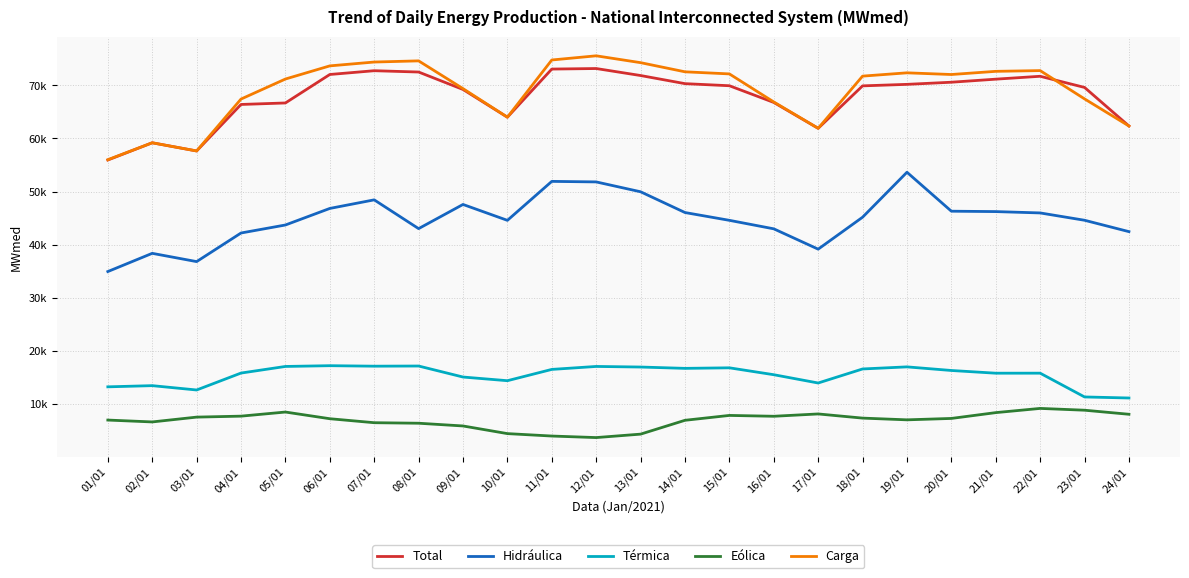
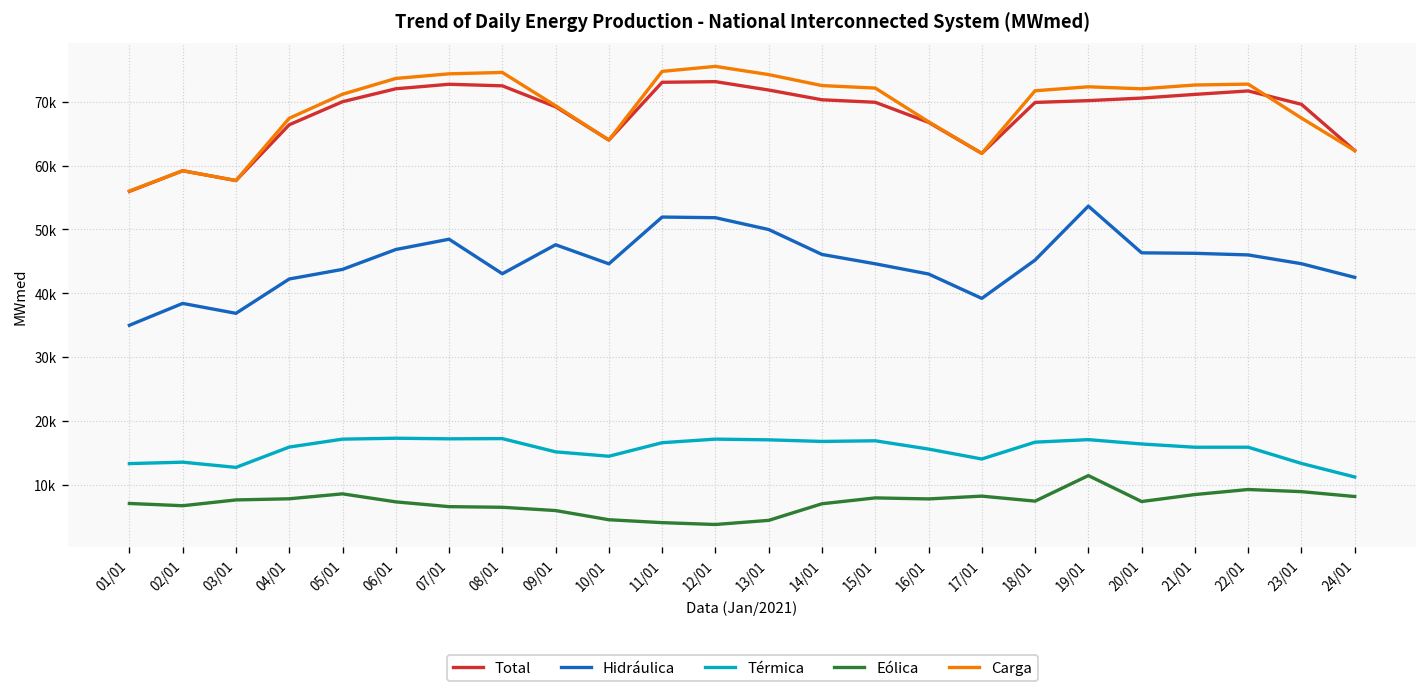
  {
    "Total": {
      "04/01": 66000,
-     "05/01": 67000,
+     "05/01": 70000,
      "06/01": 72000,
      "07/01": 73000,
      "08/01": 72000,
      "11/01": 73000,
      "12/01": 73000,
      "13/01": 72000,
      "14/01": 70000,
      "15/01": 70000,
      "18/01": 70000,
      "19/01": 70000,
      "20/01": 71000,
      "21/01": 71000,
      "22/01": 72000,
      "23/01": 70000
    },
    "Hidráulica": {
      "01/01": 35000,
      "02/01": 38000,
      "03/01": 37000,
      "04/01": 42000,
      "05/01": 44000,
      "06/01": 47000,
      "07/01": 48000,
      "08/01": 43000,
      "09/01": 48000,
      "10/01": 45000,
      "11/01": 52000,
      "12/01": 52000,
      "13/01": 50000,
      "14/01": 46000,
      "15/01": 45000,
      "16/01": 43000,
      "17/01": 39000,
      "18/01": 45000,
      "19/01": 54000,
      "20/01": 46000,
      "21/01": 46000,
      "22/01": 46000,
      "23/01": 45000,
      "24/01": 42000
    },
    "Térmica": {
      "01/01": 13000,
      "02/01": 13000,
      "03/01": 13000,
      "04/01": 16000,
      "05/01": 17000,
      "06/01": 17000,
      "07/01": 17000,
      "08/01": 17000,
      "09/01": 15000,
      "10/01": 14000,
      "11/01": 17000,
      "12/01": 17000,
      "13/01": 17000,
      "14/01": 17000,
      "15/01": 17000,
      "16/01": 16000,
      "17/01": 14000,
      "18/01": 17000,
      "19/01": 17000,
      "20/01": 16000,
      "21/01": 16000,
      "22/01": 16000,
-     "23/01": 11000,
+     "23/01": 13000,
      "24/01": 11000
    },
    "Eólica": {
      "01/01": 7000,
      "02/01": 7000,
      "03/01": 8000,
      "04/01": 8000,
      "05/01": 9000,
      "06/01": 7000,
      "07/01": 7000,
      "08/01": 6000,
      "09/01": 6000,
      "10/01": 4000,
      "11/01": 4000,
      "12/01": 4000,
      "13/01": 4000,
      "14/01": 7000,
      "15/01": 8000,
      "16/01": 8000,
      "17/01": 8000,
      "18/01": 7000,
-     "19/01": 7000,
+     "19/01": 11000,
      "20/01": 7000,
      "21/01": 8000,
      "22/01": 9000,
      "23/01": 9000,
      "24/01": 8000
    },
    "Carga": {
      "04/01": 67000,
      "05/01": 71000,
      "06/01": 74000,
      "07/01": 74000,
      "08/01": 75000,
      "11/01": 75000,
      "12/01": 76000,
      "13/01": 74000,
      "14/01": 73000,
      "15/01": 72000,
      "18/01": 72000,
      "19/01": 72000,
      "20/01": 72000,
      "21/01": 73000,
      "22/01": 73000,
      "23/01": 67000
    }
  }
